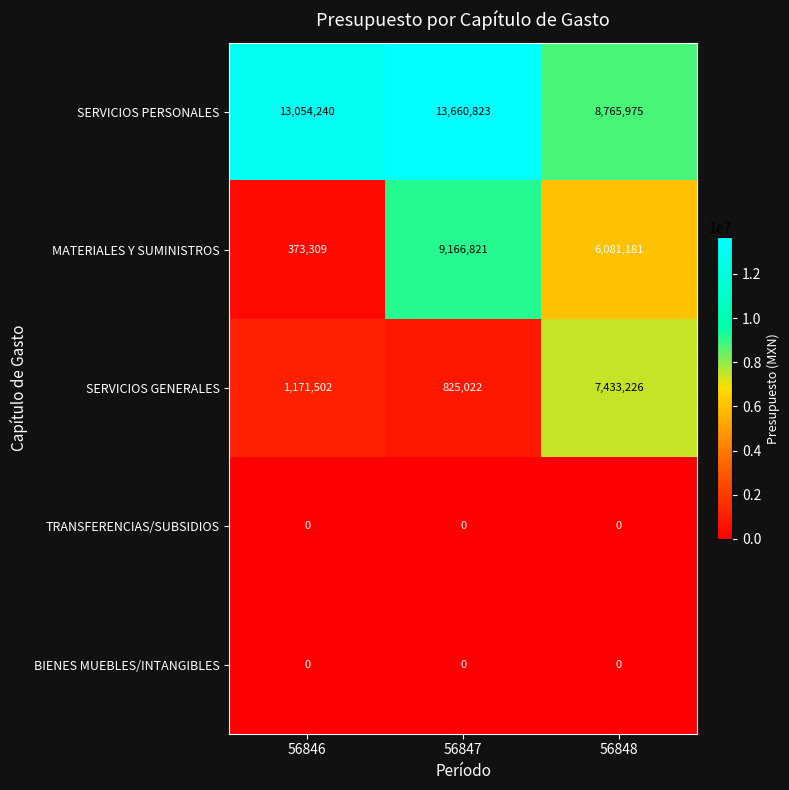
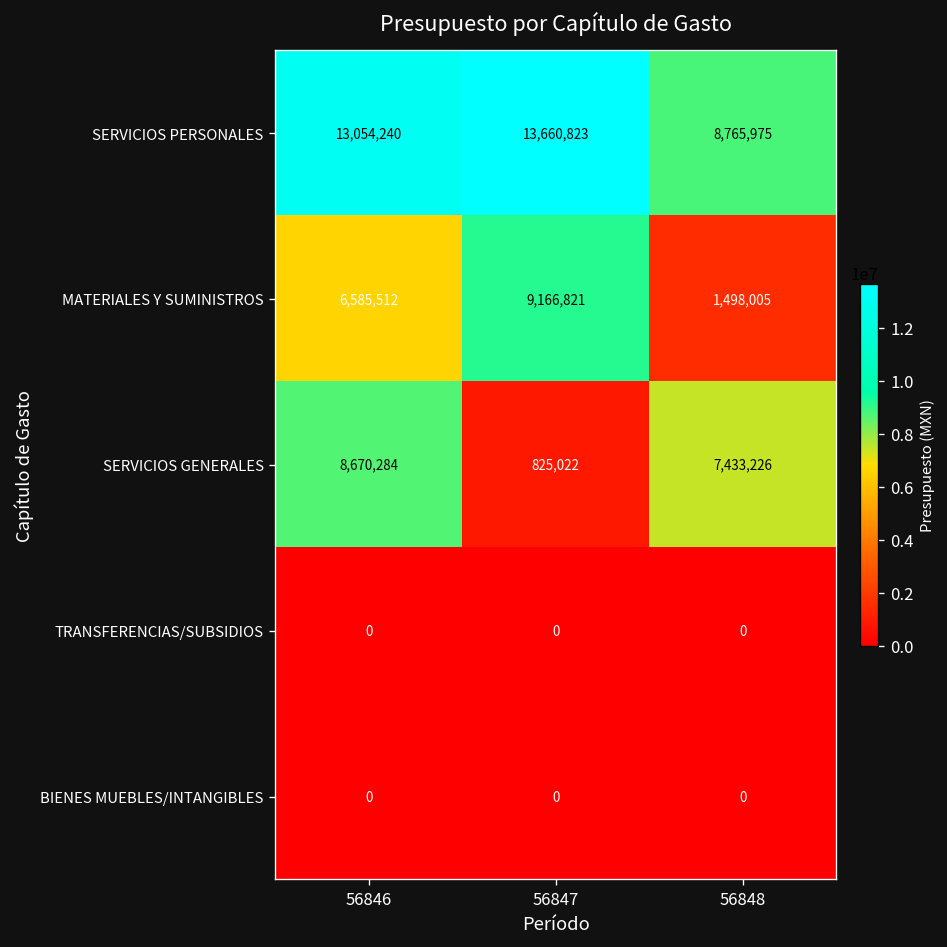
  {
    "SERVICIOS PERSONALES": {
      "56846": "13,054,240",
      "56847": "13,660,823",
      "56848": "8,765,975"
    },
    "MATERIALES Y SUMINISTROS": {
-     "56846": "373,309",
+     "56846": "6,585,512",
      "56847": "9,166,821",
-     "56848": "6,081,181"
+     "56848": "1,498,005"
    },
    "SERVICIOS GENERALES": {
-     "56846": "1,171,502",
+     "56846": "8,670,284",
      "56847": "825,022",
      "56848": "7,433,226"
    },
    "TRANSFERENCIAS/SUBSIDIOS": {
      "56846": "0",
      "56847": "0",
      "56848": "0"
    },
    "BIENES MUEBLES/INTANGIBLES": {
      "56846": "0",
      "56847": "0",
      "56848": "0"
    }
  }
